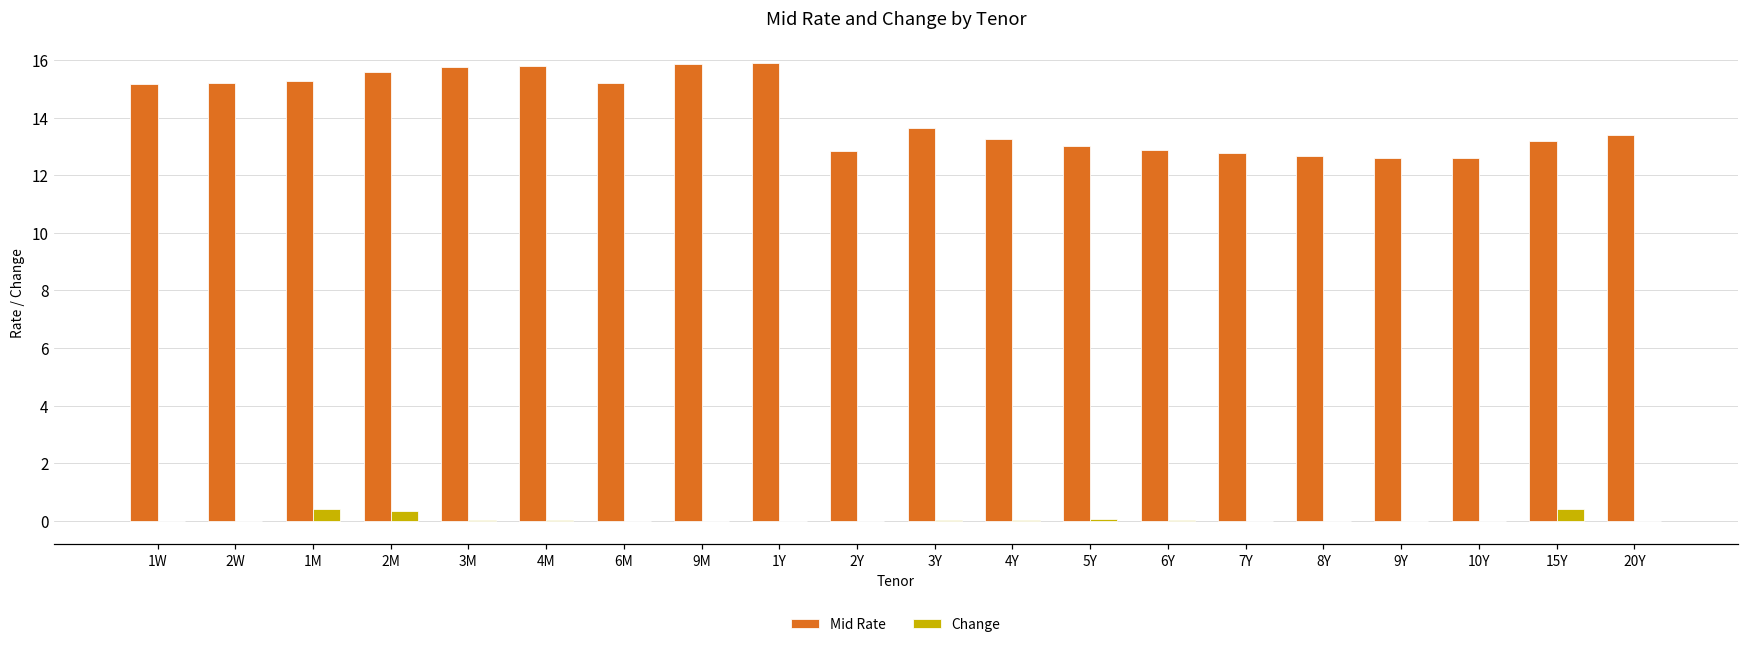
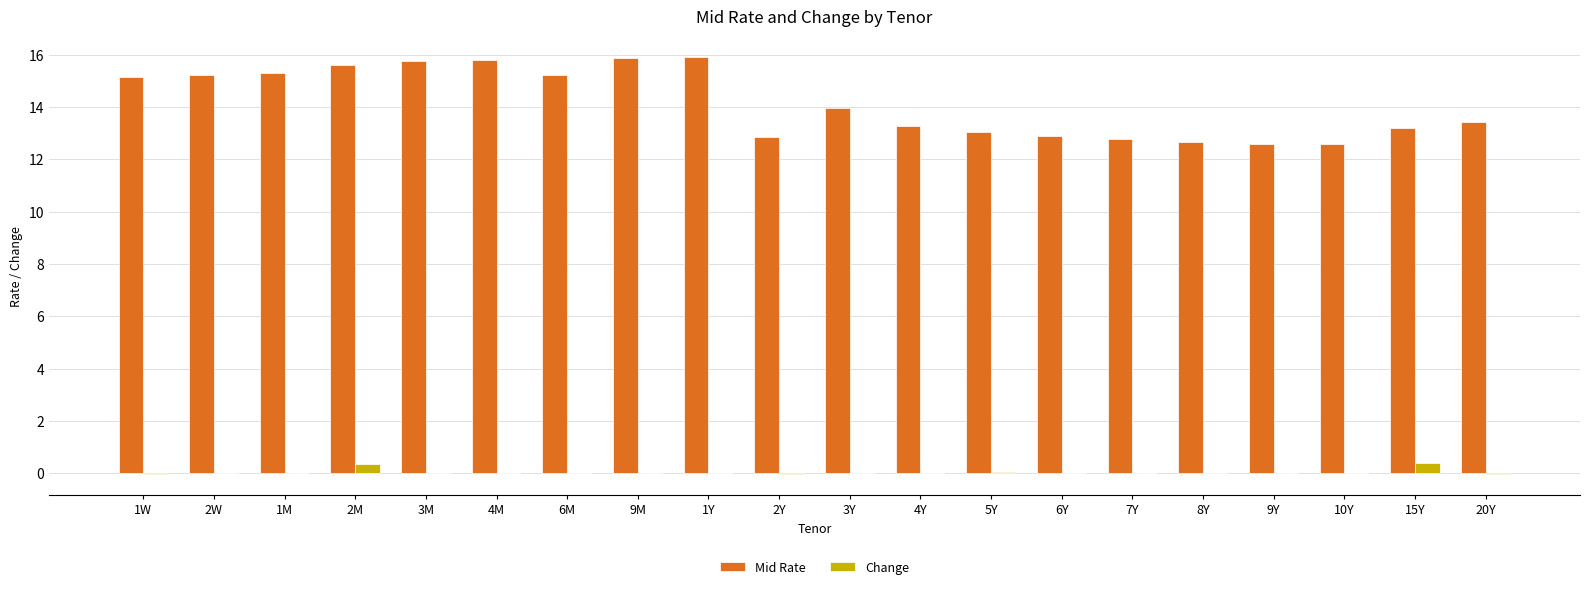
  {
    "Mid Rate": {
      "1W": 15.2,
      "2W": 15.2,
      "1M": 15.3,
      "2M": 15.6,
      "3M": 15.8,
      "4M": 15.8,
      "6M": 15.2,
      "9M": 15.9,
      "1Y": 15.9,
      "2Y": 12.9,
-     "3Y": 13.6,
+     "3Y": 13.9,
      "4Y": 13.3,
      "5Y": 13.0,
      "6Y": 12.9,
      "7Y": 12.8,
      "8Y": 12.7,
      "9Y": 12.6,
      "10Y": 12.6,
      "15Y": 13.2,
      "20Y": 13.4
    },
    "Change": {
      "2W": 0.0,
-     "1M": 0.4,
+     "1M": 0.0,
      "2M": 0.3,
      "6M": 0.0,
      "9M": 0.0,
      "1Y": 0.0,
      "9Y": 0.0,
      "10Y": 0.0,
      "15Y": 0.4
    }
  }
